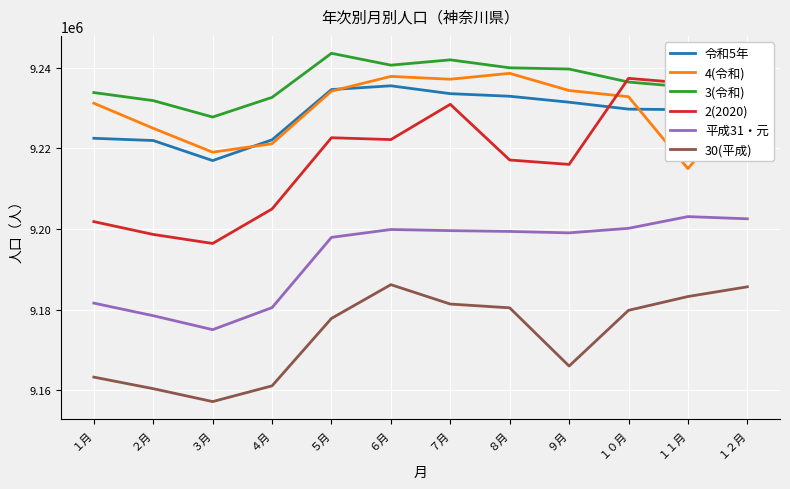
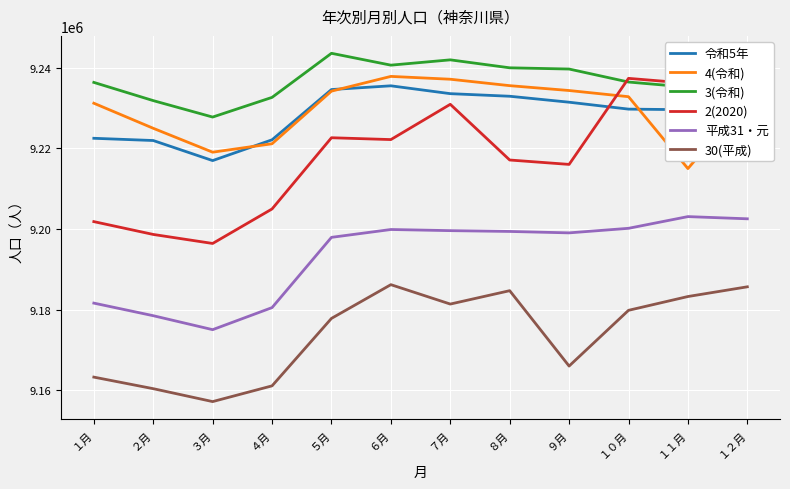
  {
    "令和5年": {
      "１月": 9222000,
      "２月": 9222000,
      "３月": 9217000,
      "４月": 9222000,
      "６月": 9235000,
      "７月": 9234000,
      "８月": 9233000,
      "９月": 9231000,
      "１０月": 9230000
    },
    "4(令和)": {
      "１月": 9231000,
      "２月": 9225000,
      "３月": 9219000,
      "４月": 9221000,
      "６月": 9238000,
      "７月": 9237000,
-     "８月": 9239000,
+     "８月": 9236000,
      "９月": 9234000,
      "１０月": 9233000,
      "１１月": 9215000
    },
    "3(令和)": {
-     "１月": 9234000,
+     "１月": 9236000,
      "２月": 9232000,
      "３月": 9228000,
      "４月": 9233000,
      "５月": 9244000,
      "６月": 9241000,
      "７月": 9242000,
      "８月": 9240000,
      "９月": 9240000,
      "１０月": 9236000
    },
    "2(2020)": {
      "１月": 9202000,
      "２月": 9199000,
      "３月": 9196000,
      "４月": 9205000,
      "５月": 9223000,
      "６月": 9222000,
      "７月": 9231000,
      "８月": 9217000,
      "９月": 9216000,
      "１０月": 9237000
    },
    "平成31・元": {
      "１月": 9182000,
      "２月": 9179000,
      "３月": 9175000,
      "４月": 9181000,
      "５月": 9198000,
      "６月": 9200000,
      "７月": 9200000,
      "８月": 9199000,
      "９月": 9199000,
      "１０月": 9200000,
      "１１月": 9203000,
      "１２月": 9203000
    },
    "30(平成)": {
      "１月": 9163000,
      "２月": 9160000,
      "３月": 9157000,
      "４月": 9161000,
      "５月": 9178000,
      "６月": 9186000,
      "７月": 9181000,
-     "８月": 9180000,
+     "８月": 9185000,
      "９月": 9166000,
      "１０月": 9180000,
      "１１月": 9183000,
      "１２月": 9186000
    }
  }
